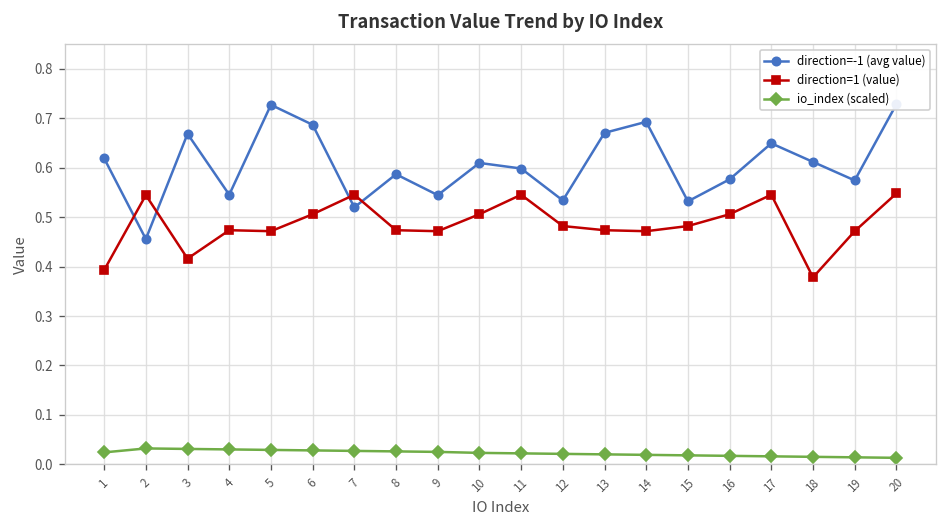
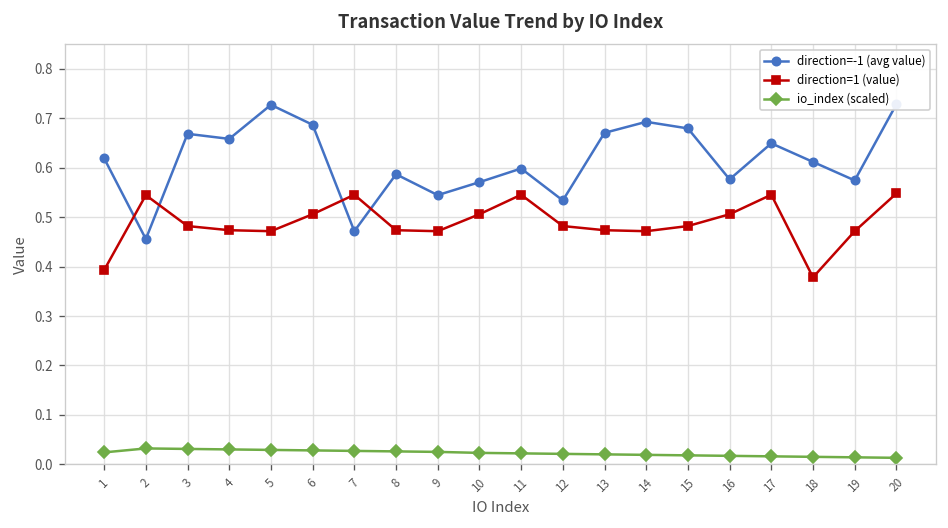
  {
    "direction=-1 (avg value)": {
      "1": 0.62,
      "2": 0.46,
      "3": 0.67,
-     "4": 0.55,
+     "4": 0.66,
      "5": 0.73,
      "6": 0.69,
-     "7": 0.52,
+     "7": 0.47,
      "8": 0.59,
      "9": 0.54,
-     "10": 0.61,
+     "10": 0.57,
      "11": 0.60,
      "12": 0.53,
      "13": 0.67,
      "14": 0.69,
-     "15": 0.53,
+     "15": 0.68,
      "16": 0.58,
      "17": 0.65,
      "18": 0.61,
      "19": 0.57
    },
    "direction=1 (value)": {
      "1": 0.39,
      "2": 0.54,
-     "3": 0.42,
+     "3": 0.48,
      "4": 0.47,
      "5": 0.47,
      "6": 0.51,
      "7": 0.55,
      "8": 0.47,
      "9": 0.47,
      "10": 0.51,
      "11": 0.55,
      "12": 0.48,
      "13": 0.47,
      "14": 0.47,
      "15": 0.48,
      "16": 0.51,
      "17": 0.55,
      "18": 0.38,
      "19": 0.47,
      "20": 0.55
    },
    "io_index (scaled)": {
      "1": 0.02,
      "2": 0.03,
      "3": 0.03,
      "4": 0.03,
      "5": 0.03,
      "6": 0.03,
      "7": 0.03,
      "8": 0.03,
      "9": 0.03,
      "10": 0.02,
      "11": 0.02,
      "12": 0.02,
      "13": 0.02,
      "14": 0.02,
      "15": 0.02,
      "16": 0.02,
      "17": 0.02,
      "18": 0.02,
      "19": 0.01,
      "20": 0.01
    }
  }
